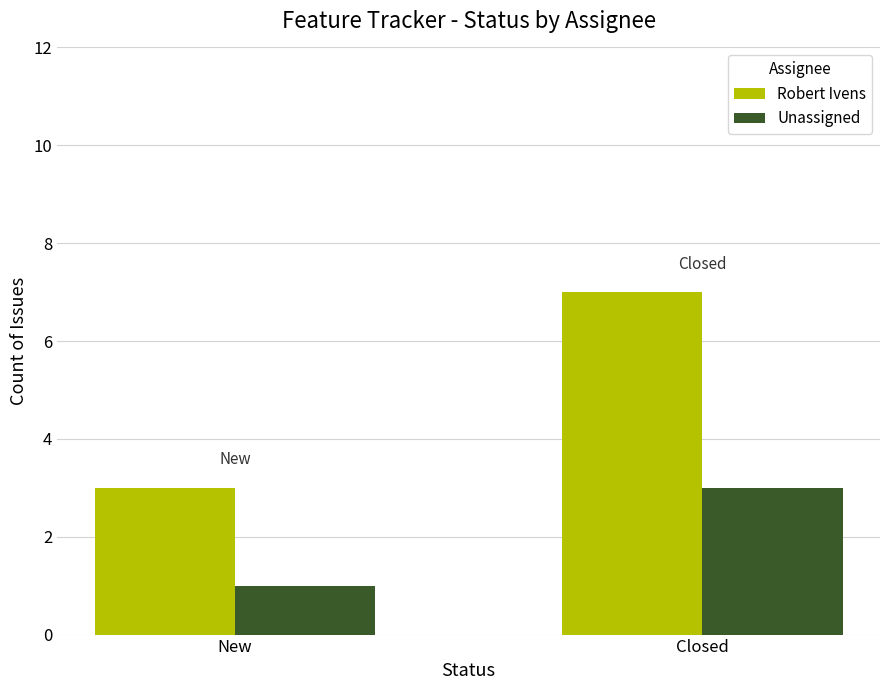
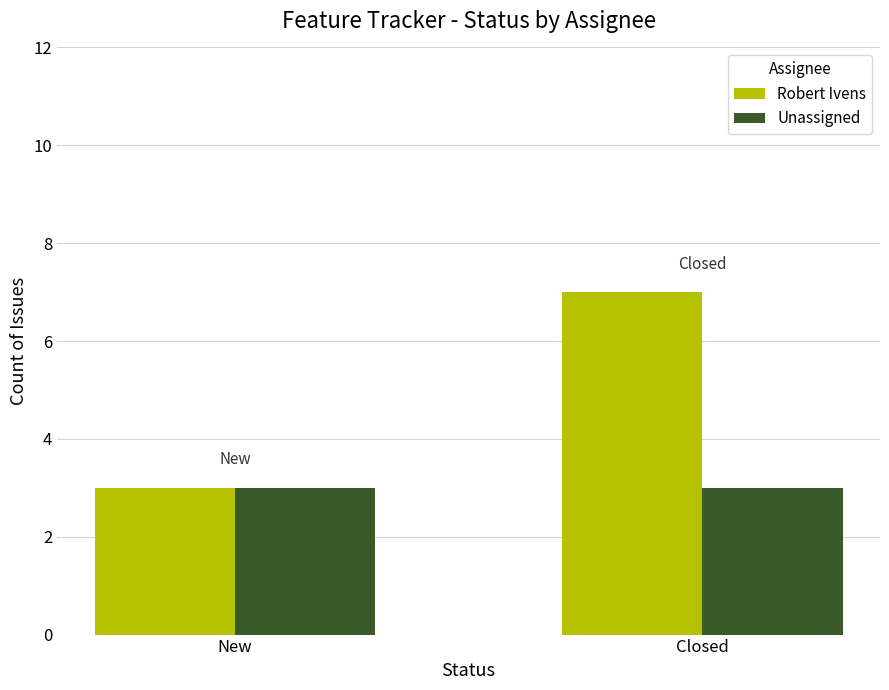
  {
    "Robert Ivens": {
      "New": 3,
      "Closed": 7
    },
    "Unassigned": {
-     "New": 1,
+     "New": 3,
      "Closed": 3
    }
  }
